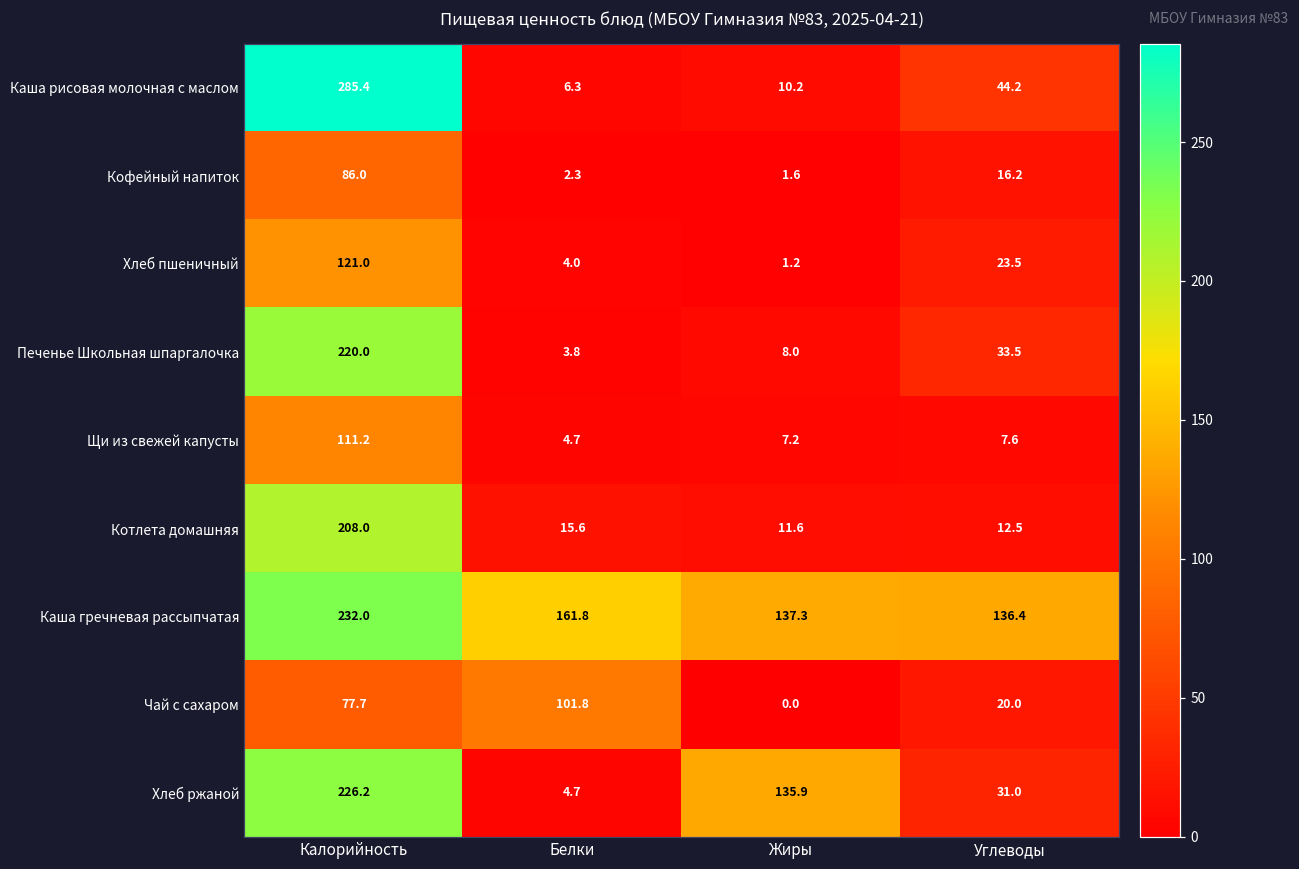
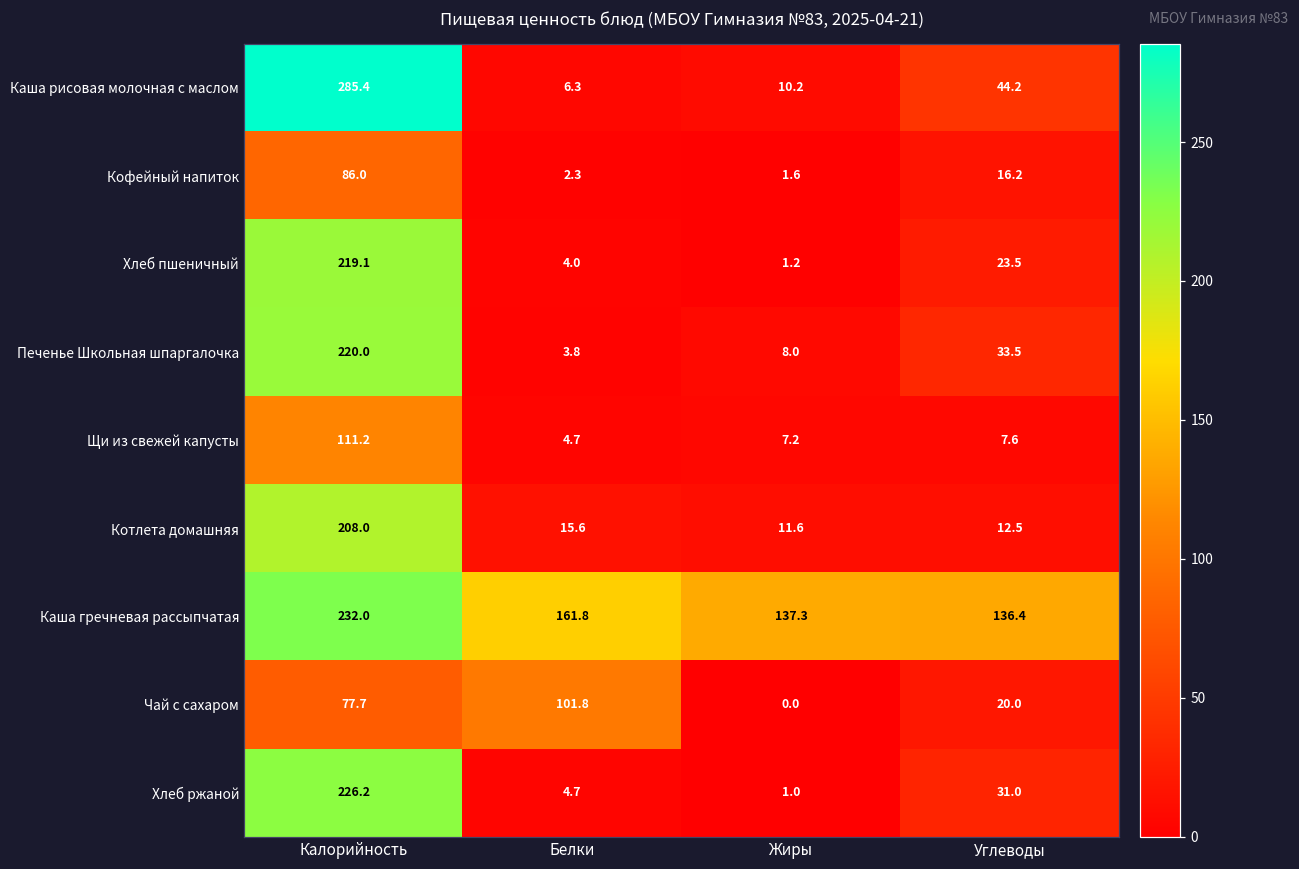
  {
    "Каша рисовая молочная с маслом": {
      "Калорийность": 285.4,
      "Белки": 6.3,
      "Жиры": 10.2,
      "Углеводы": 44.2
    },
    "Кофейный напиток": {
      "Калорийность": 86.0,
      "Белки": 2.3,
      "Жиры": 1.6,
      "Углеводы": 16.2
    },
    "Хлеб пшеничный": {
-     "Калорийность": 121.0,
+     "Калорийность": 219.1,
      "Белки": 4.0,
      "Жиры": 1.2,
      "Углеводы": 23.5
    },
    "Печенье Школьная шпаргалочка": {
      "Калорийность": 220.0,
      "Белки": 3.8,
      "Жиры": 8.0,
      "Углеводы": 33.5
    },
    "Щи из свежей капусты": {
      "Калорийность": 111.2,
      "Белки": 4.7,
      "Жиры": 7.2,
      "Углеводы": 7.6
    },
    "Котлета домашняя": {
      "Калорийность": 208.0,
      "Белки": 15.6,
      "Жиры": 11.6,
      "Углеводы": 12.5
    },
    "Каша гречневая рассыпчатая": {
      "Калорийность": 232.0,
      "Белки": 161.8,
      "Жиры": 137.3,
      "Углеводы": 136.4
    },
    "Чай с сахаром": {
      "Калорийность": 77.7,
      "Белки": 101.8,
      "Жиры": 0.0,
      "Углеводы": 20.0
    },
    "Хлеб ржаной": {
      "Калорийность": 226.2,
      "Белки": 4.7,
-     "Жиры": 135.9,
+     "Жиры": 1.0,
      "Углеводы": 31.0
    }
  }
